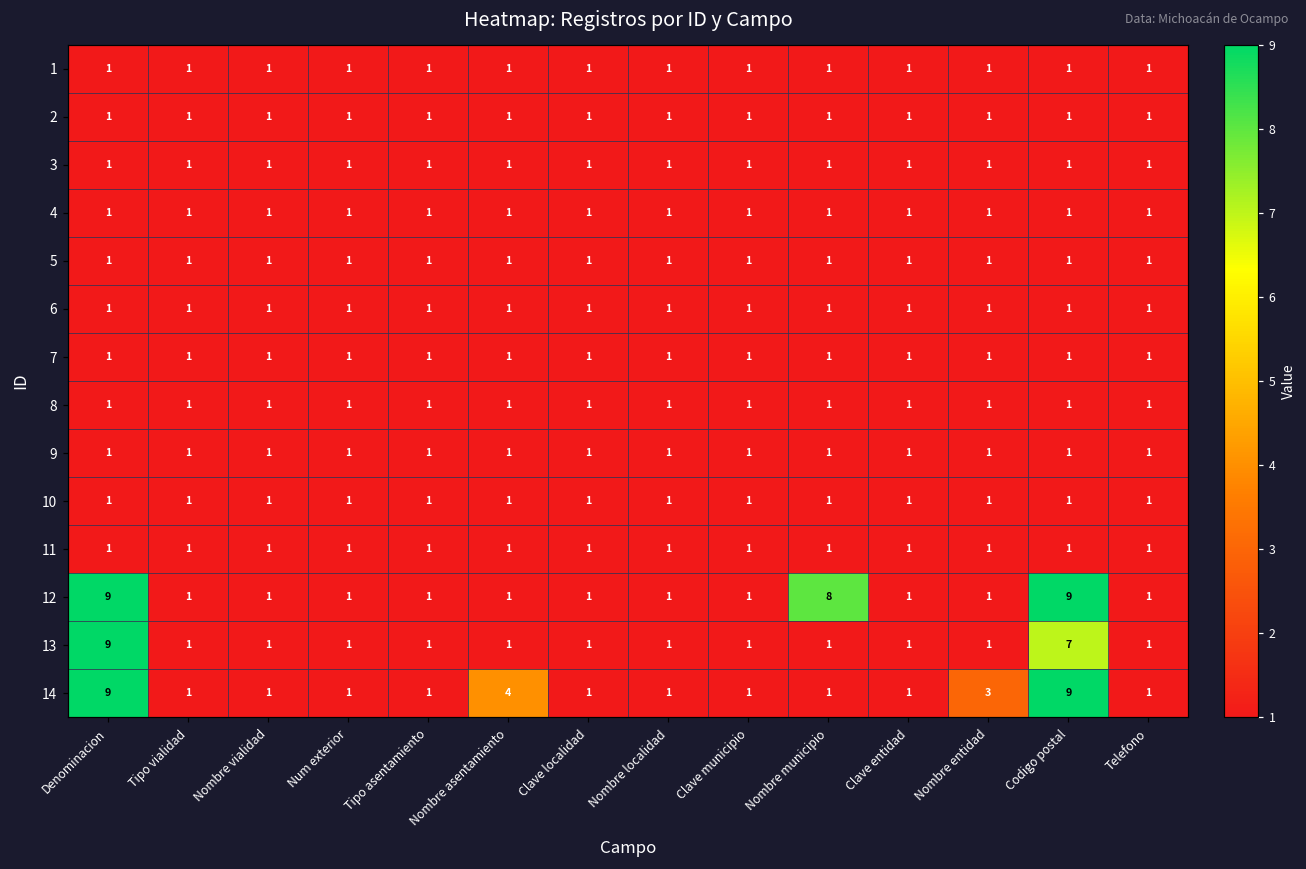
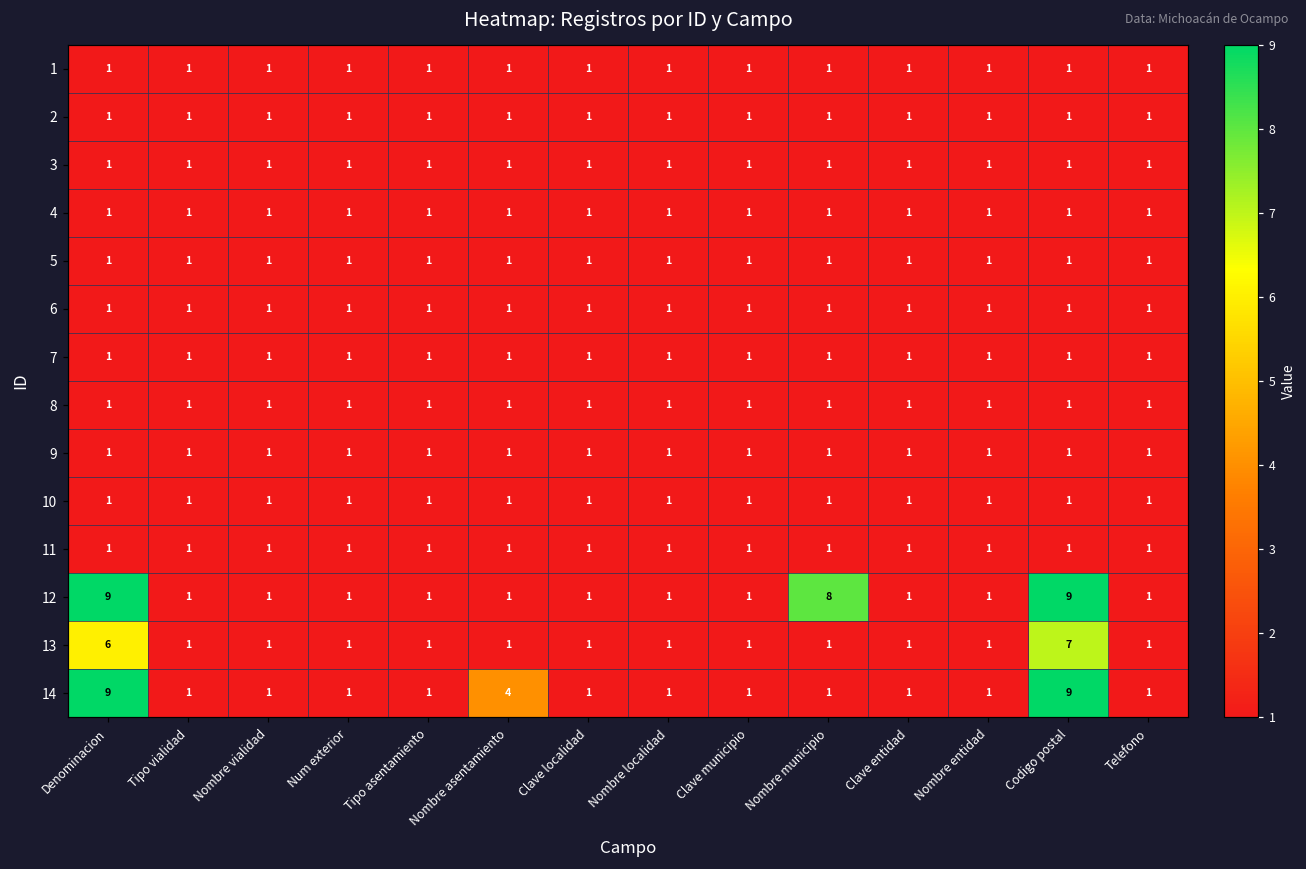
  {
    "1": {
      "Denominacion": 1,
      "Tipo vialidad": 1,
      "Nombre vialidad": 1,
      "Num exterior": 1,
      "Tipo asentamiento": 1,
      "Nombre asentamiento": 1,
      "Clave localidad": 1,
      "Nombre localidad": 1,
      "Clave municipio": 1,
      "Nombre municipio": 1,
      "Clave entidad": 1,
      "Nombre entidad": 1,
      "Codigo postal": 1,
      "Telefono": 1
    },
    "2": {
      "Denominacion": 1,
      "Tipo vialidad": 1,
      "Nombre vialidad": 1,
      "Num exterior": 1,
      "Tipo asentamiento": 1,
      "Nombre asentamiento": 1,
      "Clave localidad": 1,
      "Nombre localidad": 1,
      "Clave municipio": 1,
      "Nombre municipio": 1,
      "Clave entidad": 1,
      "Nombre entidad": 1,
      "Codigo postal": 1,
      "Telefono": 1
    },
    "3": {
      "Denominacion": 1,
      "Tipo vialidad": 1,
      "Nombre vialidad": 1,
      "Num exterior": 1,
      "Tipo asentamiento": 1,
      "Nombre asentamiento": 1,
      "Clave localidad": 1,
      "Nombre localidad": 1,
      "Clave municipio": 1,
      "Nombre municipio": 1,
      "Clave entidad": 1,
      "Nombre entidad": 1,
      "Codigo postal": 1,
      "Telefono": 1
    },
    "4": {
      "Denominacion": 1,
      "Tipo vialidad": 1,
      "Nombre vialidad": 1,
      "Num exterior": 1,
      "Tipo asentamiento": 1,
      "Nombre asentamiento": 1,
      "Clave localidad": 1,
      "Nombre localidad": 1,
      "Clave municipio": 1,
      "Nombre municipio": 1,
      "Clave entidad": 1,
      "Nombre entidad": 1,
      "Codigo postal": 1,
      "Telefono": 1
    },
    "5": {
      "Denominacion": 1,
      "Tipo vialidad": 1,
      "Nombre vialidad": 1,
      "Num exterior": 1,
      "Tipo asentamiento": 1,
      "Nombre asentamiento": 1,
      "Clave localidad": 1,
      "Nombre localidad": 1,
      "Clave municipio": 1,
      "Nombre municipio": 1,
      "Clave entidad": 1,
      "Nombre entidad": 1,
      "Codigo postal": 1,
      "Telefono": 1
    },
    "6": {
      "Denominacion": 1,
      "Tipo vialidad": 1,
      "Nombre vialidad": 1,
      "Num exterior": 1,
      "Tipo asentamiento": 1,
      "Nombre asentamiento": 1,
      "Clave localidad": 1,
      "Nombre localidad": 1,
      "Clave municipio": 1,
      "Nombre municipio": 1,
      "Clave entidad": 1,
      "Nombre entidad": 1,
      "Codigo postal": 1,
      "Telefono": 1
    },
    "7": {
      "Denominacion": 1,
      "Tipo vialidad": 1,
      "Nombre vialidad": 1,
      "Num exterior": 1,
      "Tipo asentamiento": 1,
      "Nombre asentamiento": 1,
      "Clave localidad": 1,
      "Nombre localidad": 1,
      "Clave municipio": 1,
      "Nombre municipio": 1,
      "Clave entidad": 1,
      "Nombre entidad": 1,
      "Codigo postal": 1,
      "Telefono": 1
    },
    "8": {
      "Denominacion": 1,
      "Tipo vialidad": 1,
      "Nombre vialidad": 1,
      "Num exterior": 1,
      "Tipo asentamiento": 1,
      "Nombre asentamiento": 1,
      "Clave localidad": 1,
      "Nombre localidad": 1,
      "Clave municipio": 1,
      "Nombre municipio": 1,
      "Clave entidad": 1,
      "Nombre entidad": 1,
      "Codigo postal": 1,
      "Telefono": 1
    },
    "9": {
      "Denominacion": 1,
      "Tipo vialidad": 1,
      "Nombre vialidad": 1,
      "Num exterior": 1,
      "Tipo asentamiento": 1,
      "Nombre asentamiento": 1,
      "Clave localidad": 1,
      "Nombre localidad": 1,
      "Clave municipio": 1,
      "Nombre municipio": 1,
      "Clave entidad": 1,
      "Nombre entidad": 1,
      "Codigo postal": 1,
      "Telefono": 1
    },
    "10": {
      "Denominacion": 1,
      "Tipo vialidad": 1,
      "Nombre vialidad": 1,
      "Num exterior": 1,
      "Tipo asentamiento": 1,
      "Nombre asentamiento": 1,
      "Clave localidad": 1,
      "Nombre localidad": 1,
      "Clave municipio": 1,
      "Nombre municipio": 1,
      "Clave entidad": 1,
      "Nombre entidad": 1,
      "Codigo postal": 1,
      "Telefono": 1
    },
    "11": {
      "Denominacion": 1,
      "Tipo vialidad": 1,
      "Nombre vialidad": 1,
      "Num exterior": 1,
      "Tipo asentamiento": 1,
      "Nombre asentamiento": 1,
      "Clave localidad": 1,
      "Nombre localidad": 1,
      "Clave municipio": 1,
      "Nombre municipio": 1,
      "Clave entidad": 1,
      "Nombre entidad": 1,
      "Codigo postal": 1,
      "Telefono": 1
    },
    "12": {
      "Denominacion": 9,
      "Tipo vialidad": 1,
      "Nombre vialidad": 1,
      "Num exterior": 1,
      "Tipo asentamiento": 1,
      "Nombre asentamiento": 1,
      "Clave localidad": 1,
      "Nombre localidad": 1,
      "Clave municipio": 1,
      "Nombre municipio": 8,
      "Clave entidad": 1,
      "Nombre entidad": 1,
      "Codigo postal": 9,
      "Telefono": 1
    },
    "13": {
-     "Denominacion": 9,
+     "Denominacion": 6,
      "Tipo vialidad": 1,
      "Nombre vialidad": 1,
      "Num exterior": 1,
      "Tipo asentamiento": 1,
      "Nombre asentamiento": 1,
      "Clave localidad": 1,
      "Nombre localidad": 1,
      "Clave municipio": 1,
      "Nombre municipio": 1,
      "Clave entidad": 1,
      "Nombre entidad": 1,
      "Codigo postal": 7,
      "Telefono": 1
    },
    "14": {
      "Denominacion": 9,
      "Tipo vialidad": 1,
      "Nombre vialidad": 1,
      "Num exterior": 1,
      "Tipo asentamiento": 1,
      "Nombre asentamiento": 4,
      "Clave localidad": 1,
      "Nombre localidad": 1,
      "Clave municipio": 1,
      "Nombre municipio": 1,
      "Clave entidad": 1,
-     "Nombre entidad": 3,
+     "Nombre entidad": 1,
      "Codigo postal": 9,
      "Telefono": 1
    }
  }
